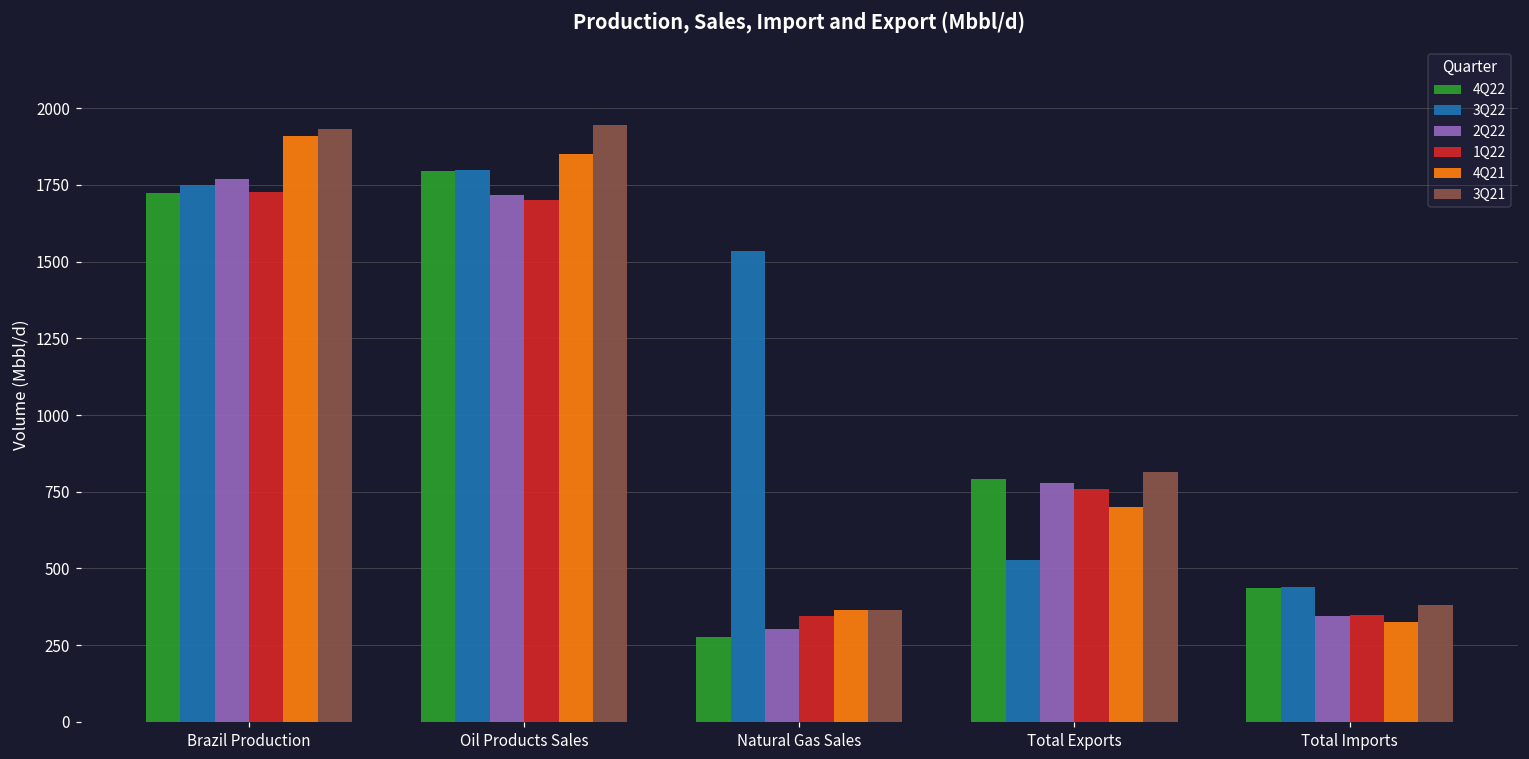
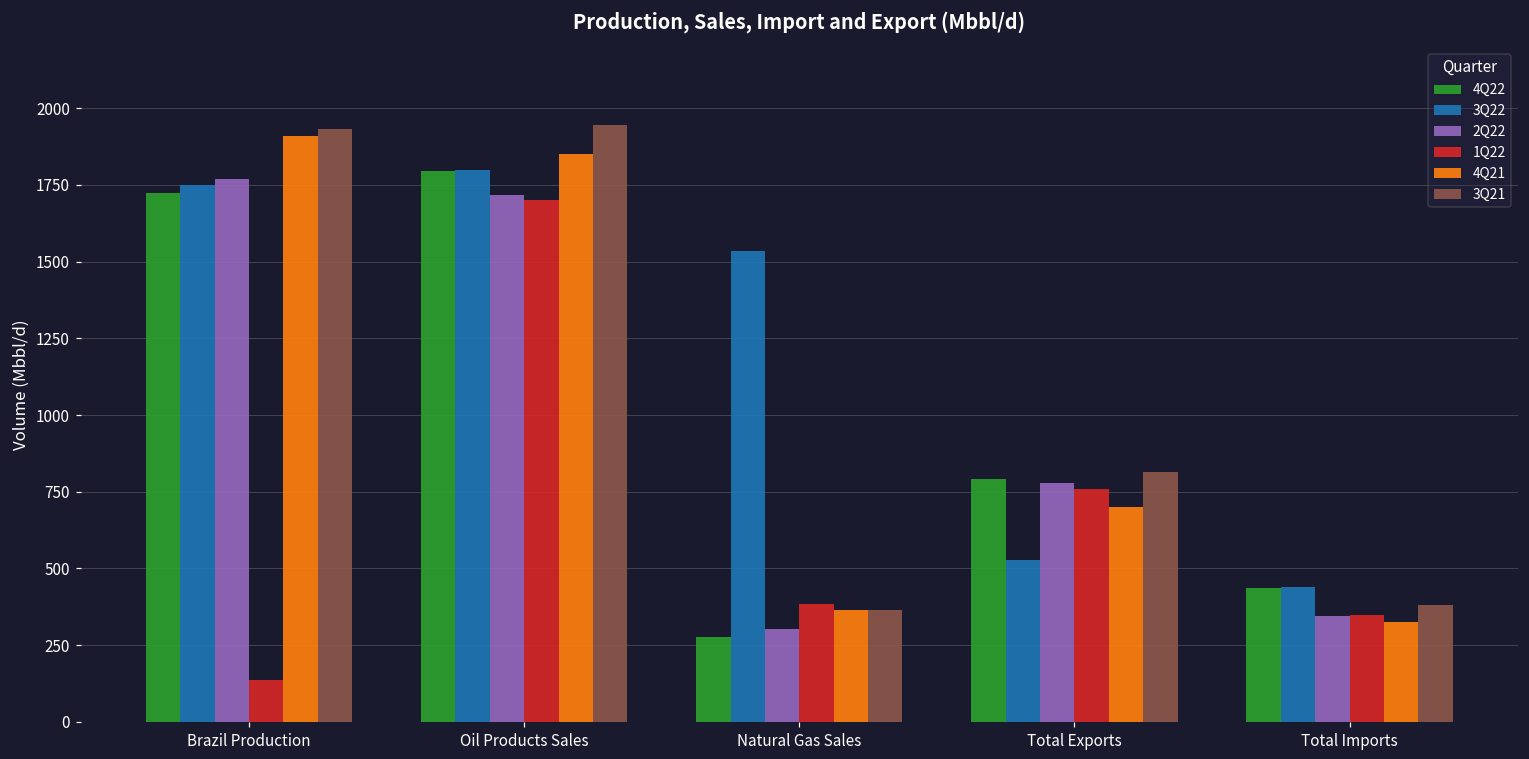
  {
    "4Q22": {
      "Brazil Production": 1720,
      "Oil Products Sales": 1800,
      "Natural Gas Sales": 280,
      "Total Exports": 790,
      "Total Imports": 440
    },
    "3Q22": {
      "Brazil Production": 1750,
      "Oil Products Sales": 1800,
      "Natural Gas Sales": 1540,
      "Total Exports": 530,
      "Total Imports": 440
    },
    "2Q22": {
      "Brazil Production": 1770,
      "Oil Products Sales": 1720,
      "Natural Gas Sales": 300,
      "Total Exports": 780,
      "Total Imports": 350
    },
    "1Q22": {
-     "Brazil Production": 1730,
+     "Brazil Production": 140,
      "Oil Products Sales": 1700,
-     "Natural Gas Sales": 350,
+     "Natural Gas Sales": 380,
      "Total Exports": 760,
      "Total Imports": 350
    },
    "4Q21": {
      "Brazil Production": 1910,
      "Oil Products Sales": 1850,
      "Natural Gas Sales": 360,
      "Total Exports": 700,
      "Total Imports": 330
    },
    "3Q21": {
      "Brazil Production": 1930,
      "Oil Products Sales": 1950,
      "Natural Gas Sales": 370,
      "Total Exports": 810,
      "Total Imports": 380
    }
  }
